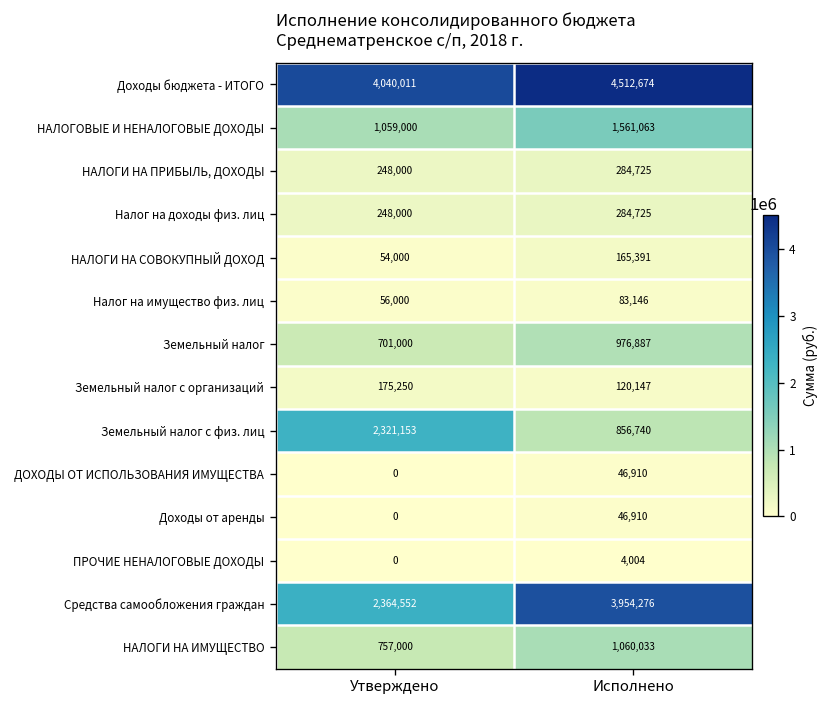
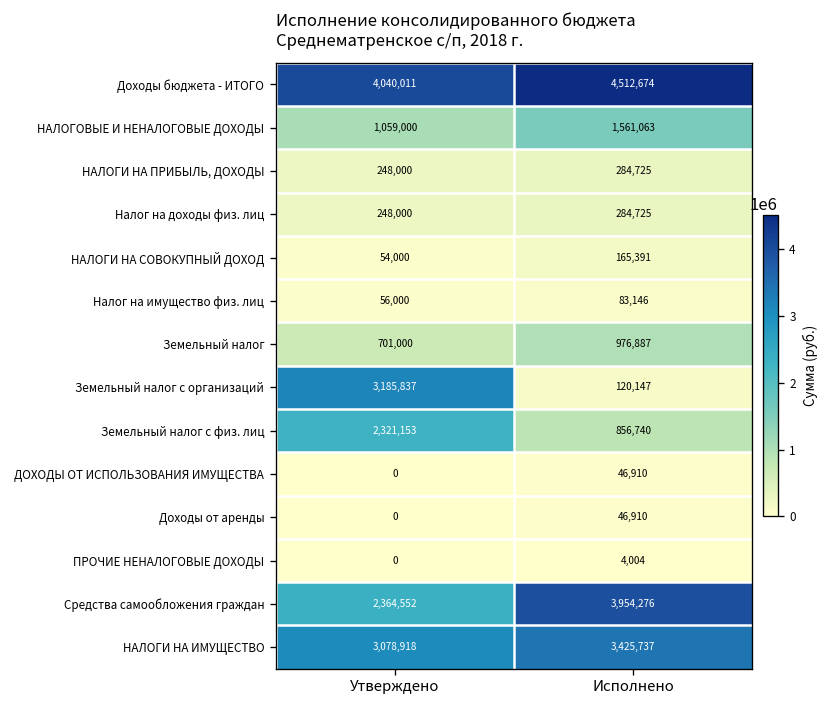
  {
    "Доходы бюджета - ИТОГО": {
      "Утверждено": "4,040,011",
      "Исполнено": "4,512,674"
    },
    "НАЛОГОВЫЕ И НЕНАЛОГОВЫЕ ДОХОДЫ": {
      "Утверждено": "1,059,000",
      "Исполнено": "1,561,063"
    },
    "НАЛОГИ НА ПРИБЫЛЬ, ДОХОДЫ": {
      "Утверждено": "248,000",
      "Исполнено": "284,725"
    },
    "Налог на доходы физ. лиц": {
      "Утверждено": "248,000",
      "Исполнено": "284,725"
    },
    "НАЛОГИ НА СОВОКУПНЫЙ ДОХОД": {
      "Утверждено": "54,000",
      "Исполнено": "165,391"
    },
    "Налог на имущество физ. лиц": {
      "Утверждено": "56,000",
      "Исполнено": "83,146"
    },
    "Земельный налог": {
      "Утверждено": "701,000",
      "Исполнено": "976,887"
    },
    "Земельный налог с организаций": {
-     "Утверждено": "175,250",
+     "Утверждено": "3,185,837",
      "Исполнено": "120,147"
    },
    "Земельный налог с физ. лиц": {
      "Утверждено": "2,321,153",
      "Исполнено": "856,740"
    },
    "ДОХОДЫ ОТ ИСПОЛЬЗОВАНИЯ ИМУЩЕСТВА": {
      "Утверждено": "0",
      "Исполнено": "46,910"
    },
    "Доходы от аренды": {
      "Утверждено": "0",
      "Исполнено": "46,910"
    },
    "ПРОЧИЕ НЕНАЛОГОВЫЕ ДОХОДЫ": {
      "Утверждено": "0",
      "Исполнено": "4,004"
    },
    "Средства самообложения граждан": {
      "Утверждено": "2,364,552",
      "Исполнено": "3,954,276"
    },
    "НАЛОГИ НА ИМУЩЕСТВО": {
-     "Утверждено": "757,000",
-     "Исполнено": "1,060,033"
+     "Утверждено": "3,078,918",
+     "Исполнено": "3,425,737"
    }
  }
